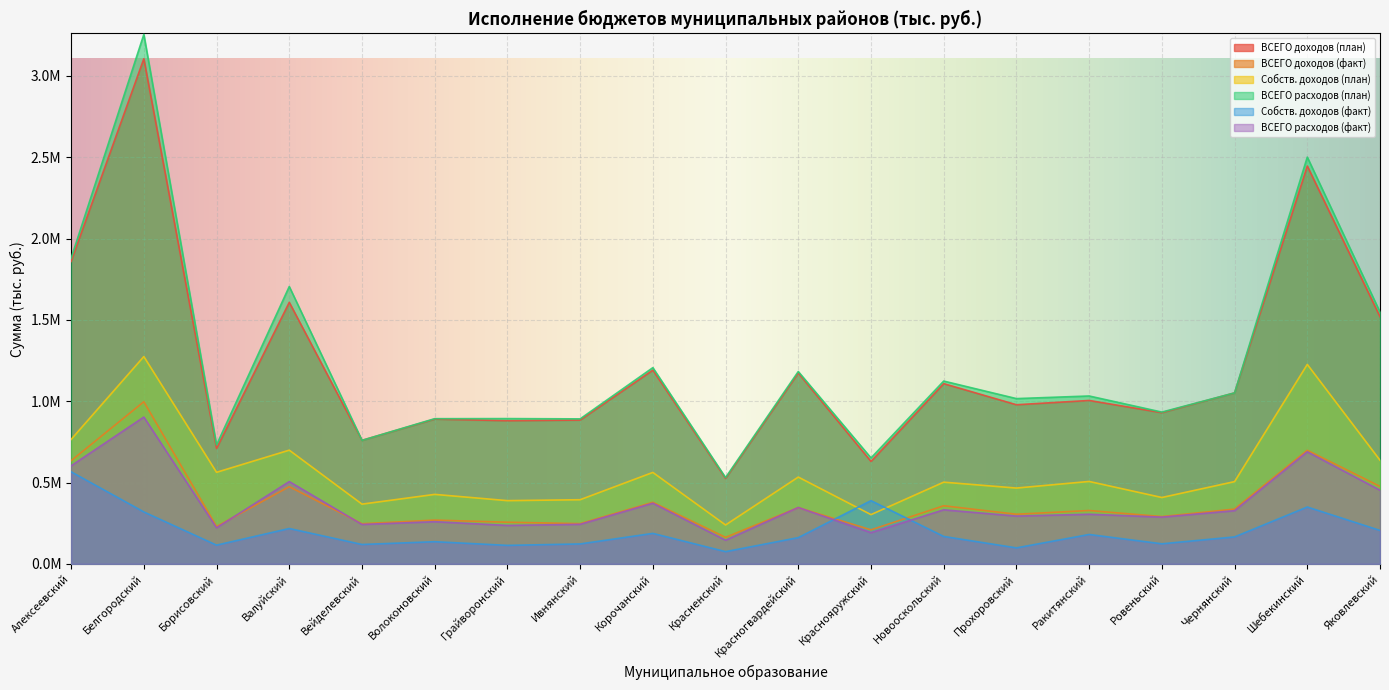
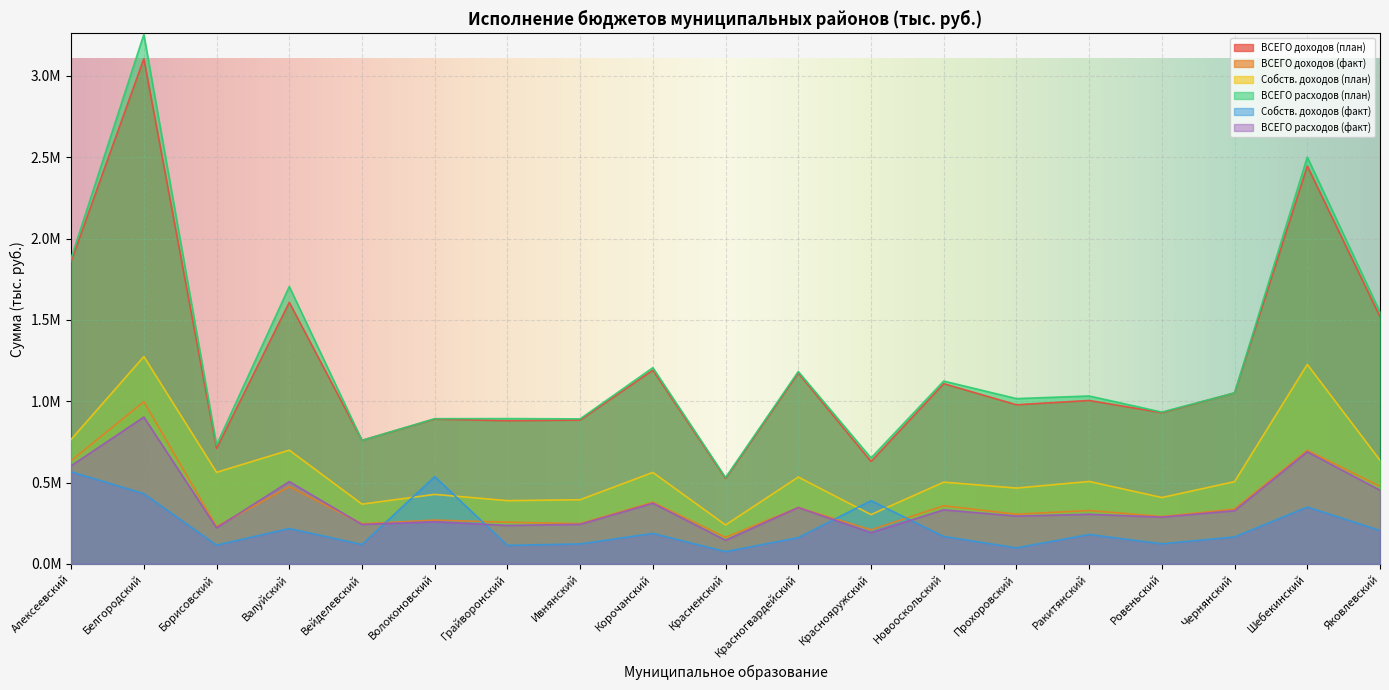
  {
    "Собств. доходов (план)": {
      "Алексеевский": 770000,
      "Белгородский": 1270000,
      "Борисовский": 560000,
      "Валуйский": 700000,
      "Вейделевский": 370000,
      "Волоконовский": 430000,
      "Грайворонский": 390000,
      "Ивнянский": 390000,
      "Корочанский": 560000,
      "Красненский": 240000,
      "Красногвардейский": 530000,
      "Краснояружский": 300000,
      "Новооскольский": 500000,
      "Прохоровский": 470000,
      "Ракитянский": 510000,
      "Ровеньский": 410000,
      "Чернянский": 510000,
      "Шебекинский": 1230000,
      "Яковлевский": 640000
    },
    "ВСЕГО расходов (план)": {
      "Алексеевский": 1880000,
      "Белгородский": 3250000,
      "Борисовский": 730000,
      "Валуйский": 1700000,
      "Краснояружский": 650000,
      "Прохоровский": 1020000,
      "Ракитянский": 1030000,
      "Шебекинский": 2500000,
      "Яковлевский": 1550000
    },
    "Собств. доходов (факт)": {
      "Алексеевский": 570000,
-     "Белгородский": 320000,
+     "Белгородский": 430000,
      "Борисовский": 110000,
      "Валуйский": 220000,
      "Вейделевский": 120000,
-     "Волоконовский": 140000,
+     "Волоконовский": 540000,
      "Грайворонский": 110000,
      "Ивнянский": 120000,
      "Корочанский": 190000,
      "Красненский": 80000,
      "Красногвардейский": 160000,
      "Краснояружский": 390000,
      "Новооскольский": 170000,
      "Прохоровский": 100000,
      "Ракитянский": 180000,
      "Ровеньский": 120000,
      "Чернянский": 170000,
      "Шебекинский": 350000,
      "Яковлевский": 210000
    },
    "ВСЕГО расходов (факт)": {
      "Алексеевский": 600000,
      "Белгородский": 900000,
      "Валуйский": 510000,
      "Грайворонский": 240000,
      "Красненский": 150000,
      "Краснояружский": 190000,
      "Новооскольский": 330000,
      "Ракитянский": 300000,
      "Яковлевский": 450000
    }
  }
